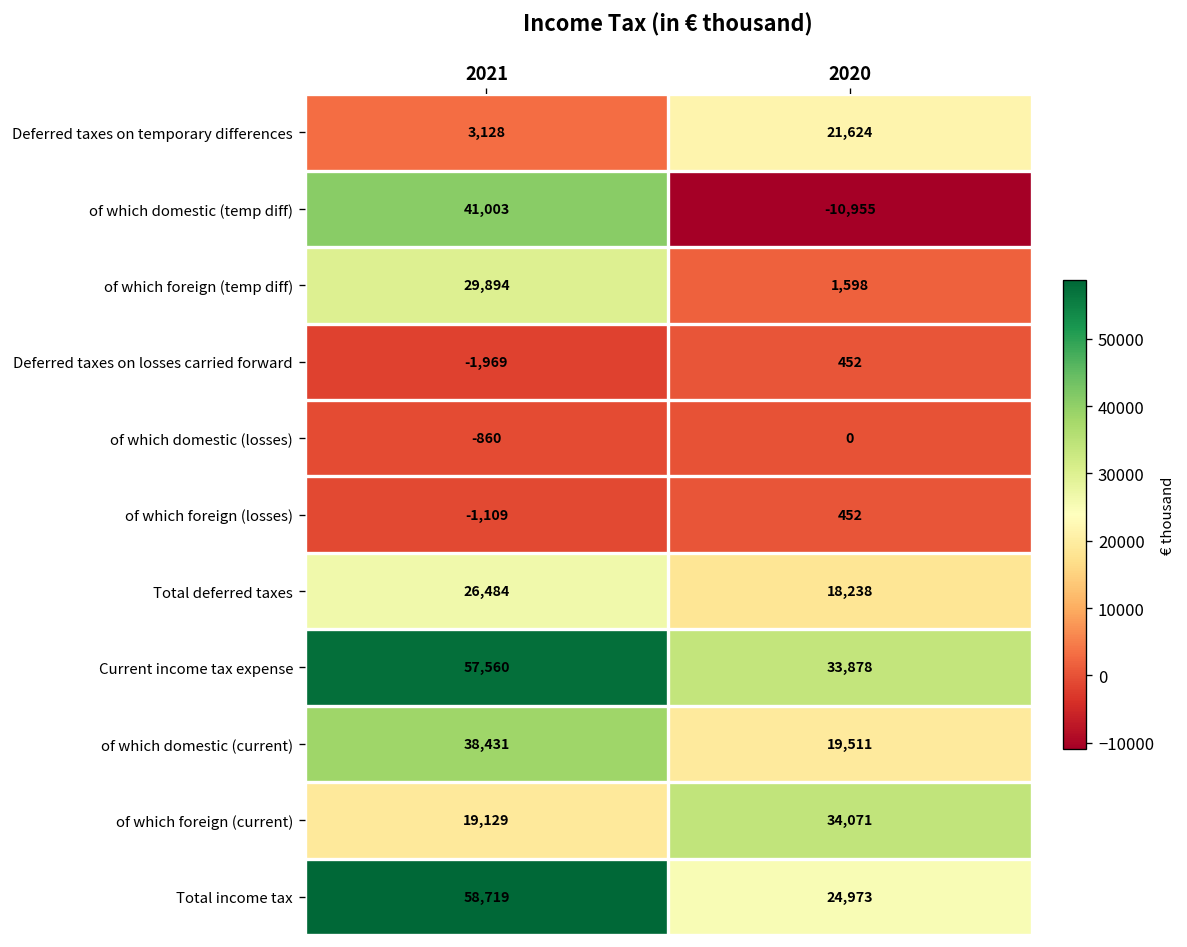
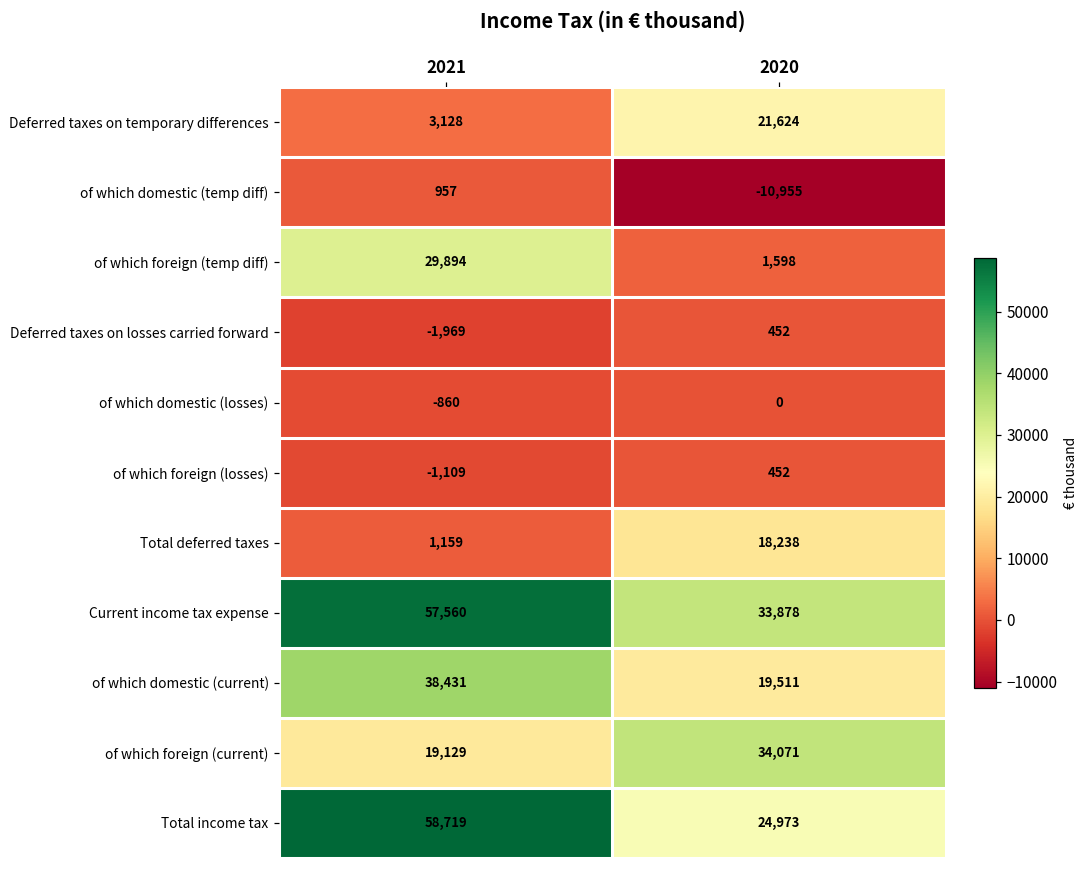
  {
    "Deferred taxes on temporary differences": {
      "2021": "3,128",
      "2020": "21,624"
    },
    "of which domestic (temp diff)": {
-     "2021": "41,003",
+     "2021": "957",
      "2020": "-10,955"
    },
    "of which foreign (temp diff)": {
      "2021": "29,894",
      "2020": "1,598"
    },
    "Deferred taxes on losses carried forward": {
      "2021": "-1,969",
      "2020": "452"
    },
    "of which domestic (losses)": {
      "2021": "-860",
      "2020": "0"
    },
    "of which foreign (losses)": {
      "2021": "-1,109",
      "2020": "452"
    },
    "Total deferred taxes": {
-     "2021": "26,484",
+     "2021": "1,159",
      "2020": "18,238"
    },
    "Current income tax expense": {
      "2021": "57,560",
      "2020": "33,878"
    },
    "of which domestic (current)": {
      "2021": "38,431",
      "2020": "19,511"
    },
    "of which foreign (current)": {
      "2021": "19,129",
      "2020": "34,071"
    },
    "Total income tax": {
      "2021": "58,719",
      "2020": "24,973"
    }
  }
